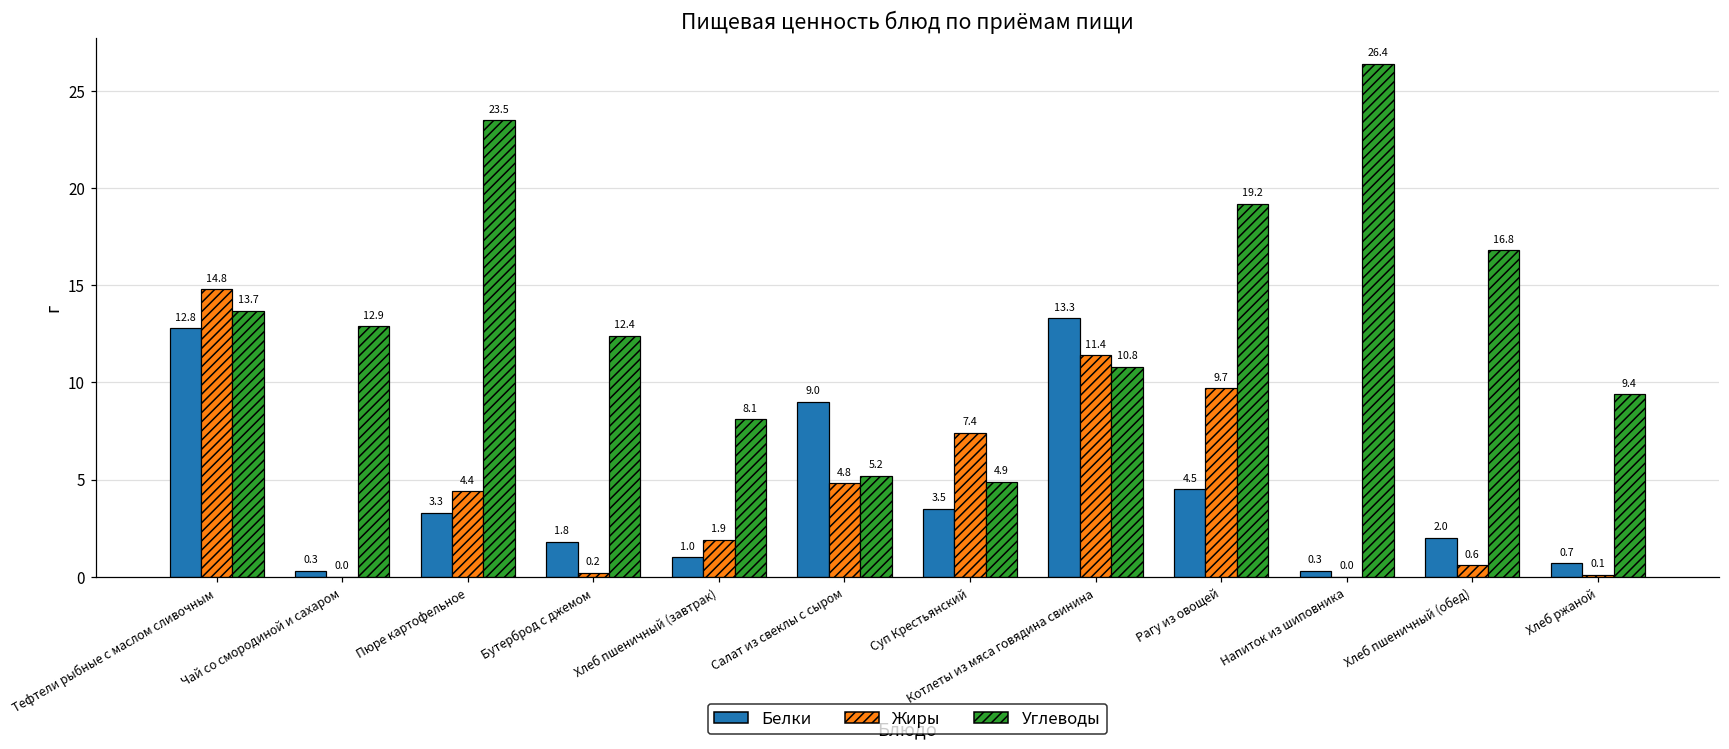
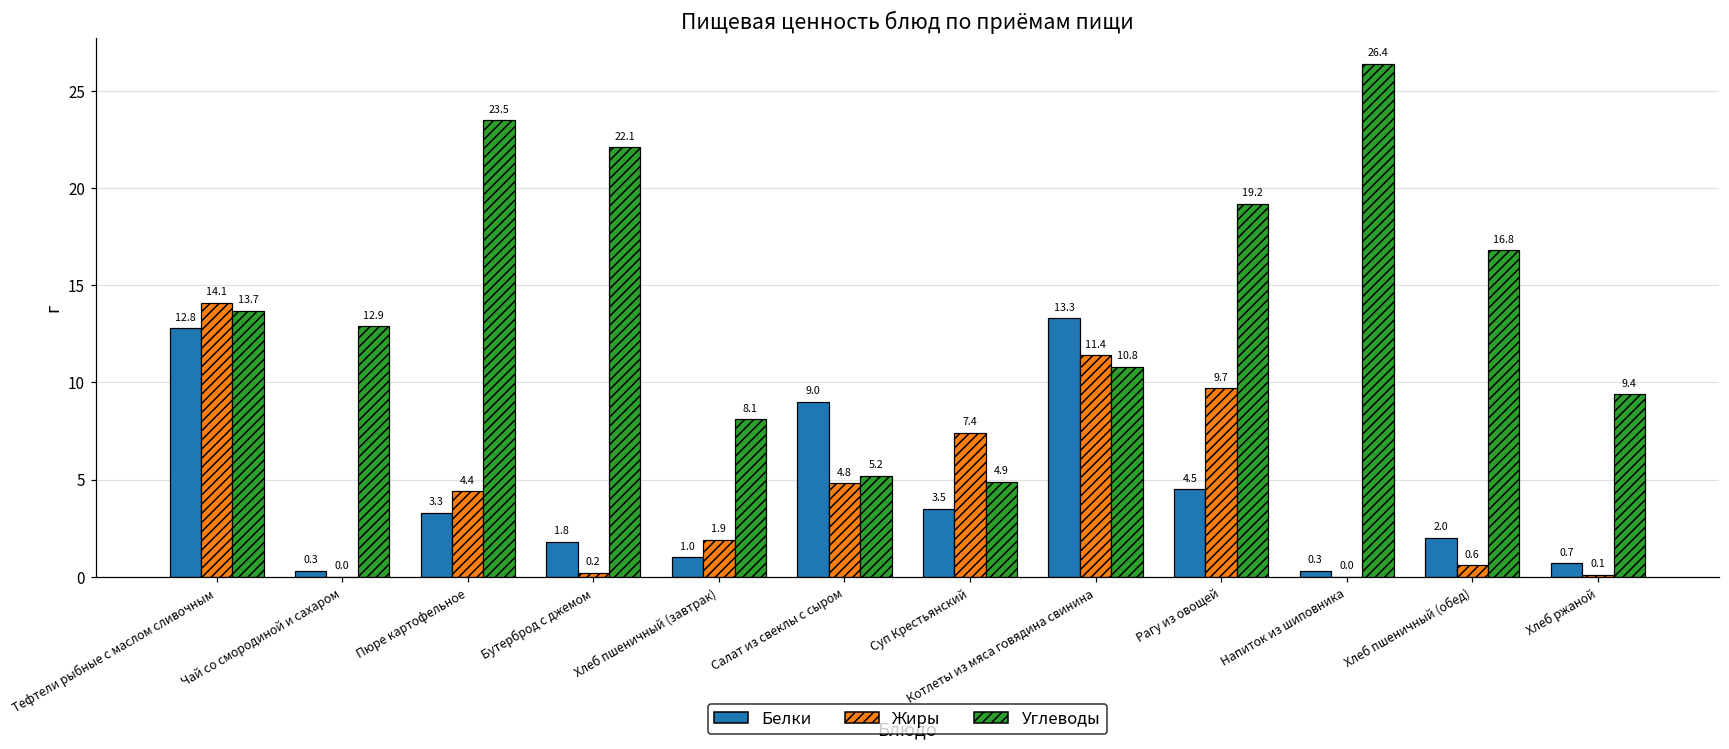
  {
    "Белки": {
      "Тефтели рыбные с маслом сливочным": 12.8,
      "Чай со смородиной и сахаром": 0.3,
      "Пюре картофельное": 3.3,
      "Бутерброд с джемом": 1.8,
      "Хлеб пшеничный (завтрак)": 1.0,
      "Салат из свеклы с сыром": 9.0,
      "Суп Крестьянский": 3.5,
      "Котлеты из мяса говядина свинина": 13.3,
      "Рагу из овощей": 4.5,
      "Напиток из шиповника": 0.3,
      "Хлеб пшеничный (обед)": 2.0,
      "Хлеб ржаной": 0.7
    },
    "Жиры": {
-     "Тефтели рыбные с маслом сливочным": 14.8,
+     "Тефтели рыбные с маслом сливочным": 14.1,
      "Чай со смородиной и сахаром": 0.0,
      "Пюре картофельное": 4.4,
      "Бутерброд с джемом": 0.2,
      "Хлеб пшеничный (завтрак)": 1.9,
      "Салат из свеклы с сыром": 4.8,
      "Суп Крестьянский": 7.4,
      "Котлеты из мяса говядина свинина": 11.4,
      "Рагу из овощей": 9.7,
      "Напиток из шиповника": 0.0,
      "Хлеб пшеничный (обед)": 0.6,
      "Хлеб ржаной": 0.1
    },
    "Углеводы": {
      "Тефтели рыбные с маслом сливочным": 13.7,
      "Чай со смородиной и сахаром": 12.9,
      "Пюре картофельное": 23.5,
-     "Бутерброд с джемом": 12.4,
+     "Бутерброд с джемом": 22.1,
      "Хлеб пшеничный (завтрак)": 8.1,
      "Салат из свеклы с сыром": 5.2,
      "Суп Крестьянский": 4.9,
      "Котлеты из мяса говядина свинина": 10.8,
      "Рагу из овощей": 19.2,
      "Напиток из шиповника": 26.4,
      "Хлеб пшеничный (обед)": 16.8,
      "Хлеб ржаной": 9.4
    }
  }
